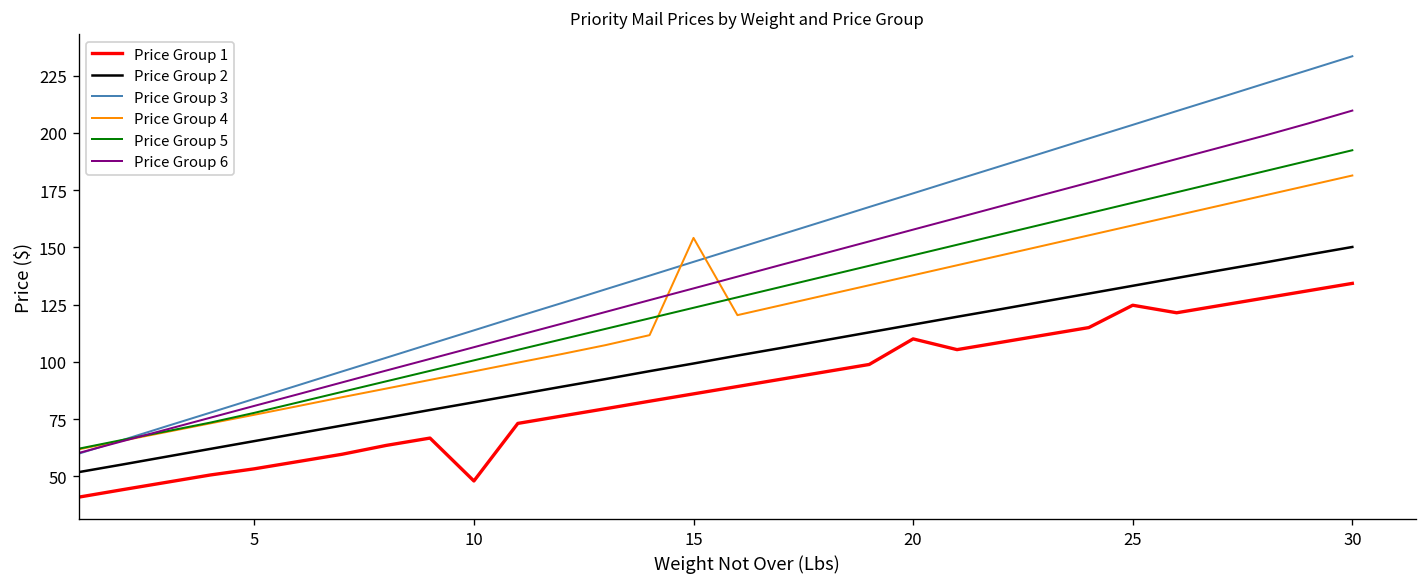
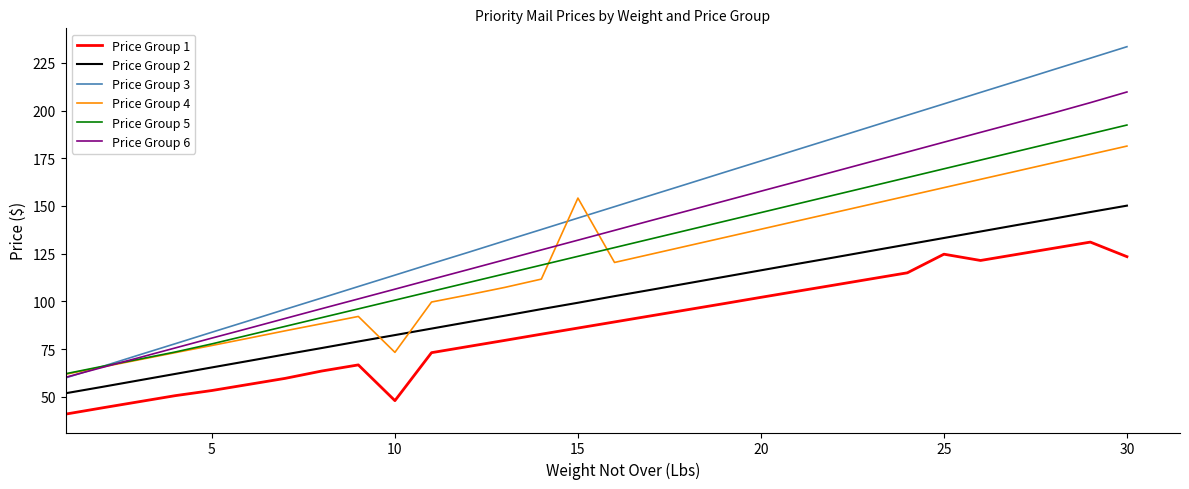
  {
    "Price Group 1": {
      "5": 53,
      "10": 48,
      "15": 86,
-     "20": 110,
+     "20": 102,
      "25": 125,
-     "30": 134
+     "30": 123
    },
    "Price Group 2": {
      "5": 65,
      "10": 82,
      "15": 99,
      "20": 116,
      "25": 133,
      "30": 150
    },
    "Price Group 3": {
      "5": 84,
      "10": 114,
      "15": 144,
      "20": 174,
      "25": 204,
      "30": 233
    },
    "Price Group 4": {
-     "10": 96,
+     "10": 73,
      "15": 154,
      "20": 138,
      "25": 160,
      "30": 181
    },
    "Price Group 5": {
      "10": 101,
      "15": 124,
      "20": 147,
      "25": 169,
      "30": 192
    },
    "Price Group 6": {
      "5": 81,
      "10": 106,
      "15": 132,
      "20": 158,
      "25": 183,
      "30": 210
    }
  }
